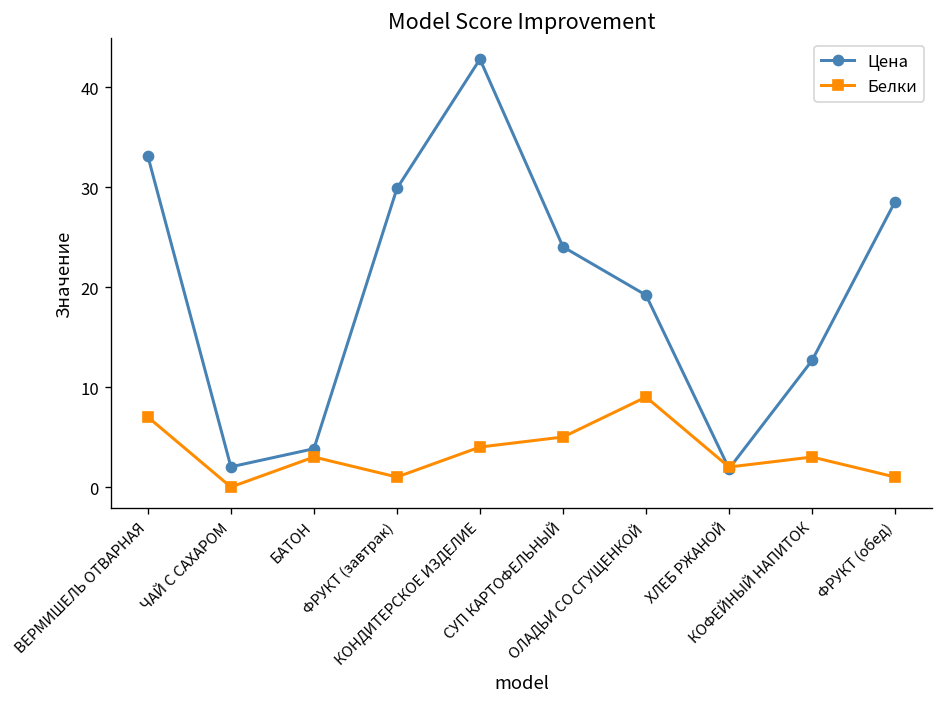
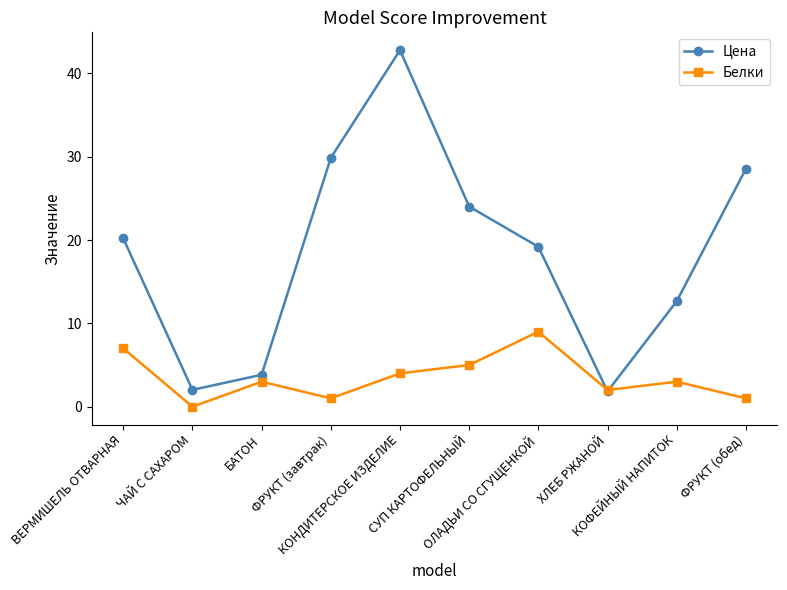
  {
    "Цена": {
-     "ВЕРМИШЕЛЬ ОТВАРНАЯ": 33,
+     "ВЕРМИШЕЛЬ ОТВАРНАЯ": 20,
      "ЧАЙ С САХАРОМ": 2,
      "БАТОН": 4,
      "ФРУКТ (завтрак)": 30,
      "КОНДИТЕРСКОЕ ИЗДЕЛИЕ": 43,
      "СУП КАРТОФЕЛЬНЫЙ": 24,
      "ОЛАДЬИ СО СГУЩЕНКОЙ": 19,
      "КОФЕЙНЫЙ НАПИТОК": 13,
      "ФРУКТ (обед)": 29
    },
    "Белки": {
      "ВЕРМИШЕЛЬ ОТВАРНАЯ": 7,
      "ЧАЙ С САХАРОМ": 0,
      "БАТОН": 3,
      "ФРУКТ (завтрак)": 1,
      "КОНДИТЕРСКОЕ ИЗДЕЛИЕ": 4,
      "СУП КАРТОФЕЛЬНЫЙ": 5,
      "ОЛАДЬИ СО СГУЩЕНКОЙ": 9,
      "КОФЕЙНЫЙ НАПИТОК": 3,
      "ФРУКТ (обед)": 1
    }
  }
